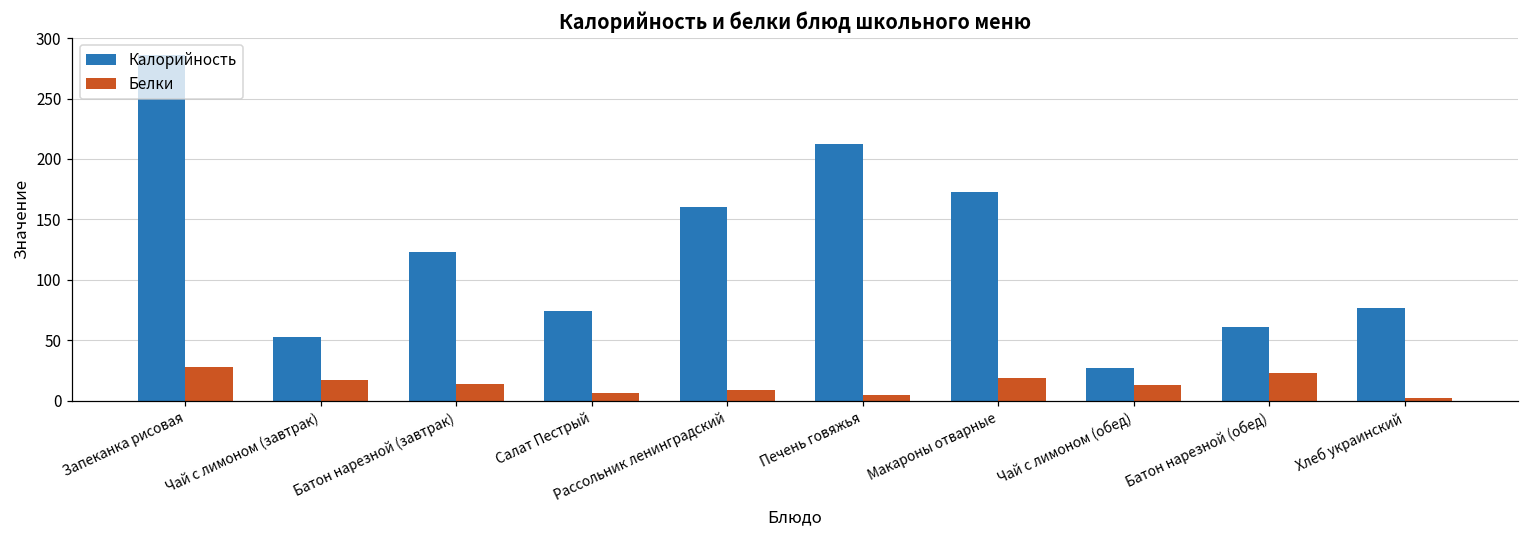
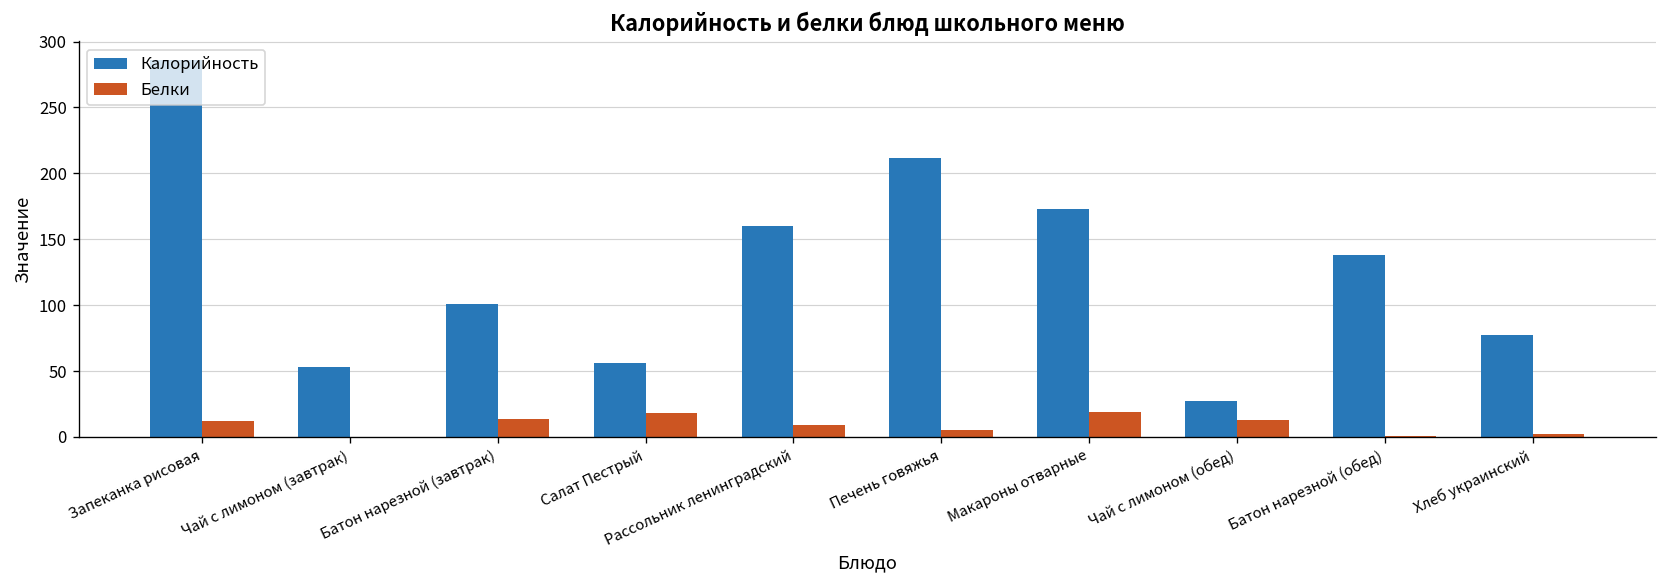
  {
    "Калорийность": {
      "Чай с лимоном (завтрак)": 53,
-     "Батон нарезной (завтрак)": 123,
-     "Салат Пестрый": 74,
+     "Батон нарезной (завтрак)": 101,
+     "Салат Пестрый": 56,
      "Рассольник ленинградский": 160,
      "Печень говяжья": 212,
      "Макароны отварные": 173,
      "Чай с лимоном (обед)": 27,
-     "Батон нарезной (обед)": 61,
+     "Батон нарезной (обед)": 138,
      "Хлеб украинский": 77
    },
    "Белки": {
-     "Запеканка рисовая": 28,
-     "Чай с лимоном (завтрак)": 17,
+     "Запеканка рисовая": 12,
+     "Чай с лимоном (завтрак)": 0,
      "Батон нарезной (завтрак)": 14,
-     "Салат Пестрый": 6,
+     "Салат Пестрый": 18,
      "Рассольник ленинградский": 9,
      "Печень говяжья": 5,
      "Макароны отварные": 19,
      "Чай с лимоном (обед)": 13,
-     "Батон нарезной (обед)": 23
+     "Батон нарезной (обед)": 1
    }
  }
